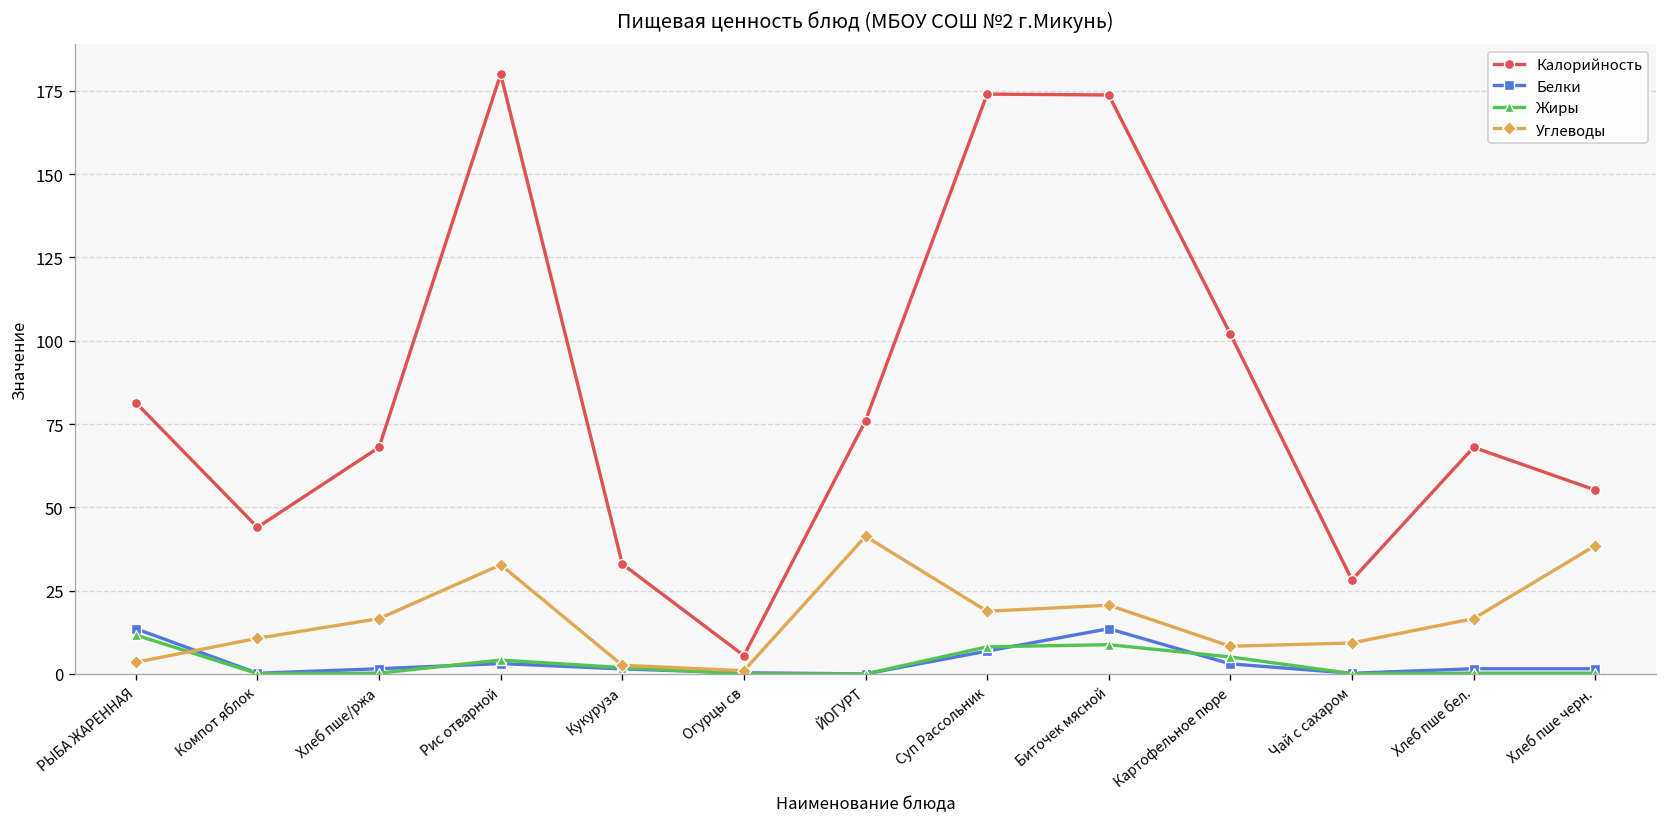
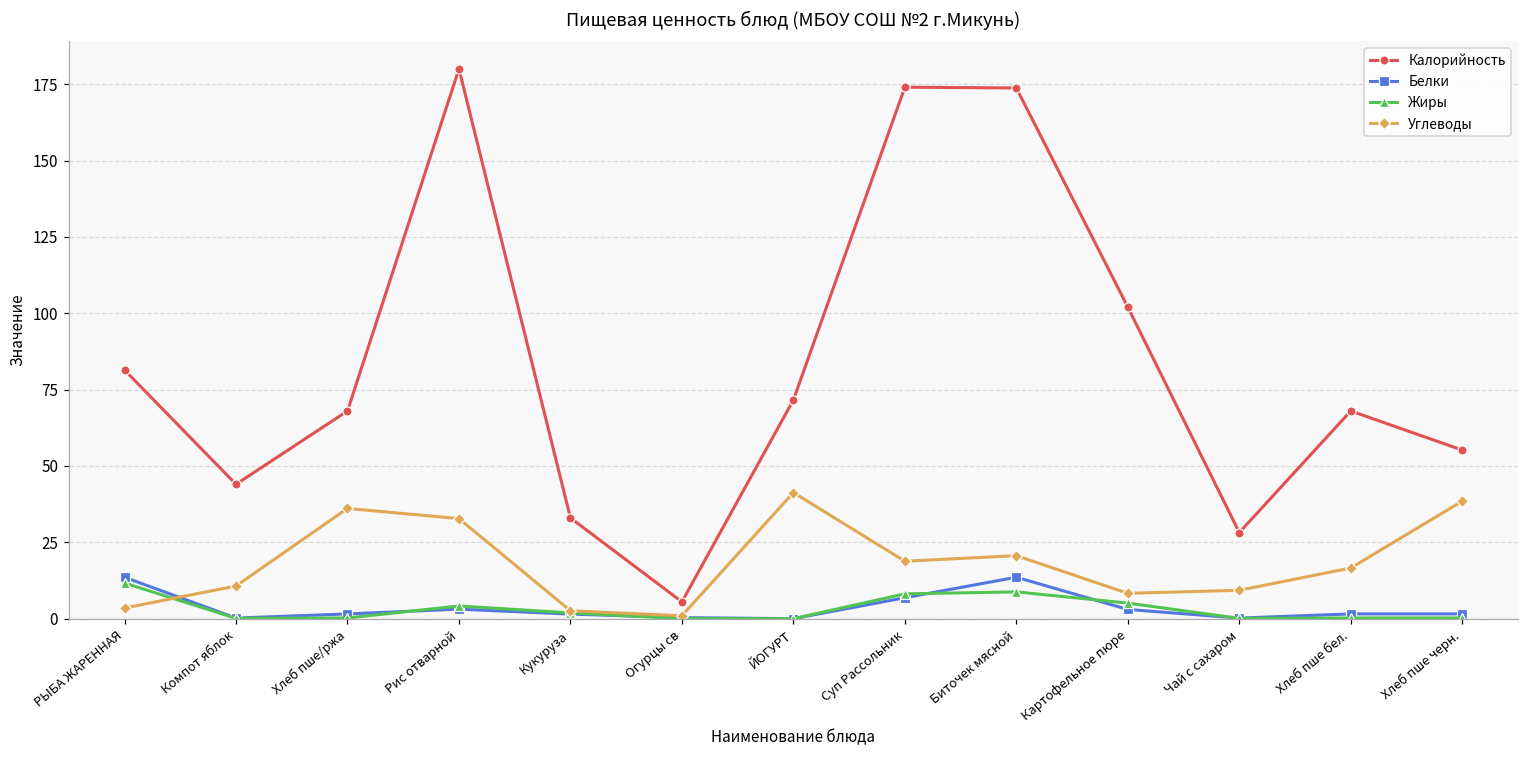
  {
    "Калорийность": {
      "РЫБА ЖАРЕННАЯ": 81,
      "Компот яблок": 44,
      "Хлеб пше/ржа": 68,
      "Рис отварной": 180,
      "Кукуруза": 33,
      "Огурцы св": 6,
-     "ЙОГУРТ": 76,
+     "ЙОГУРТ": 72,
      "Суп Рассольник": 174,
      "Биточек мясной": 174,
      "Картофельное пюре": 102,
      "Чай с сахаром": 28,
      "Хлеб пше бел.": 68,
      "Хлеб пше черн.": 55
    },
    "Белки": {
      "РЫБА ЖАРЕННАЯ": 14,
      "Хлеб пше/ржа": 2,
      "Рис отварной": 3,
      "Суп Рассольник": 7,
      "Биточек мясной": 14,
      "Картофельное пюре": 3,
      "Хлеб пше бел.": 2,
      "Хлеб пше черн.": 2
    },
    "Жиры": {
      "РЫБА ЖАРЕННАЯ": 12,
      "Хлеб пше/ржа": 0,
      "Рис отварной": 4,
      "Суп Рассольник": 8,
      "Биточек мясной": 9,
      "Картофельное пюре": 5,
      "Хлеб пше бел.": 0,
      "Хлеб пше черн.": 0
    },
    "Углеводы": {
      "РЫБА ЖАРЕННАЯ": 3,
      "Компот яблок": 11,
-     "Хлеб пше/ржа": 17,
+     "Хлеб пше/ржа": 36,
      "Рис отварной": 33,
      "ЙОГУРТ": 41,
      "Суп Рассольник": 19,
      "Биточек мясной": 21,
      "Картофельное пюре": 8,
      "Чай с сахаром": 9,
      "Хлеб пше бел.": 17,
      "Хлеб пше черн.": 39
    }
  }
